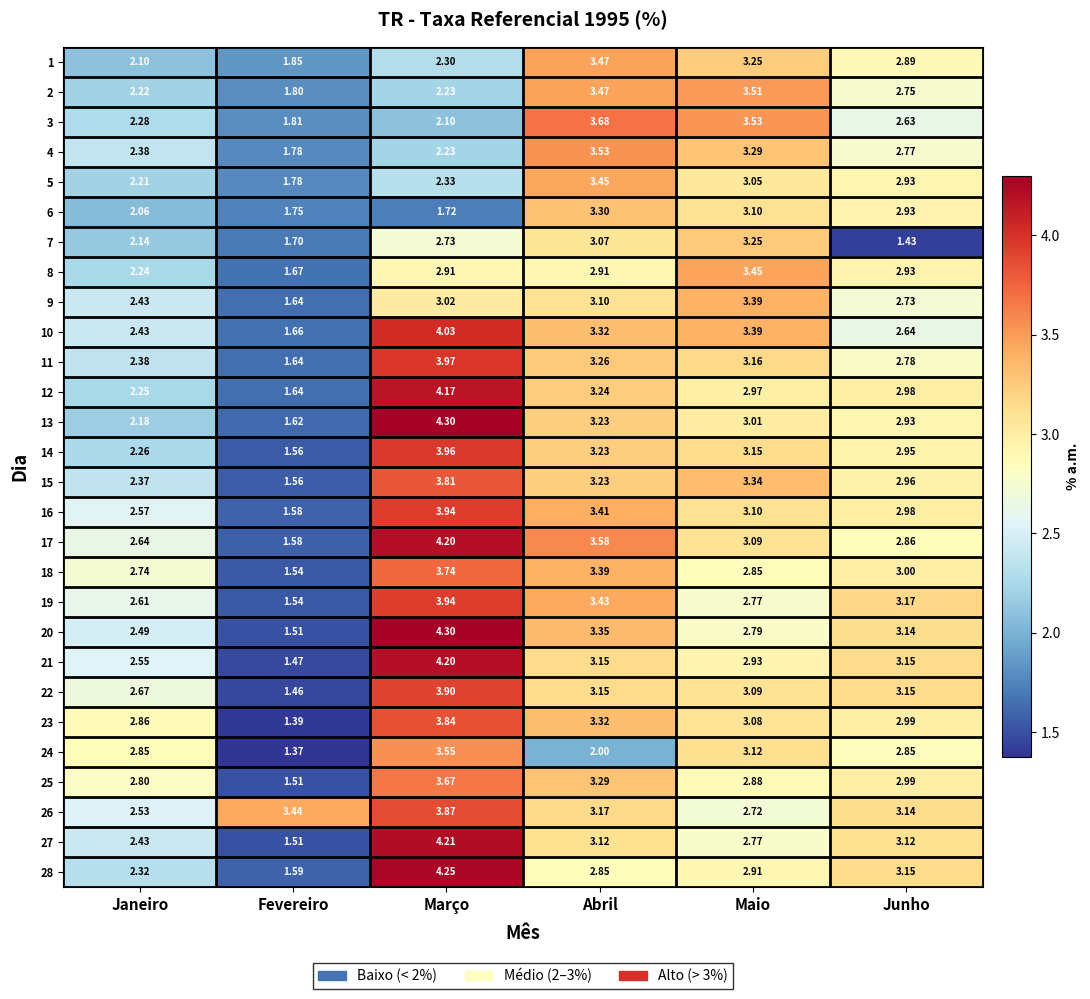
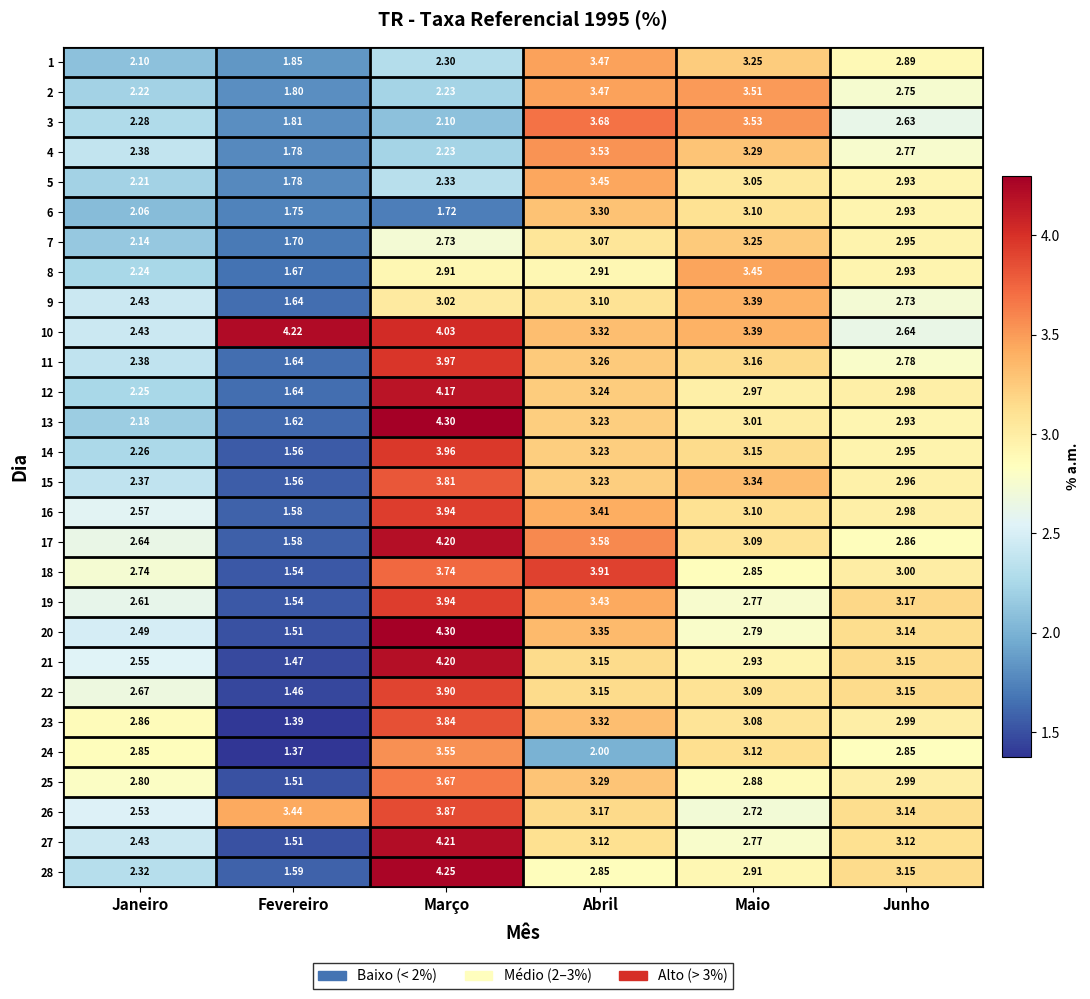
  {
    "1": {
      "Janeiro": 2.10,
      "Fevereiro": 1.85,
      "Março": 2.30,
      "Abril": 3.47,
      "Maio": 3.25,
      "Junho": 2.89
    },
    "2": {
      "Janeiro": 2.22,
      "Fevereiro": 1.80,
      "Março": 2.23,
      "Abril": 3.47,
      "Maio": 3.51,
      "Junho": 2.75
    },
    "3": {
      "Janeiro": 2.28,
      "Fevereiro": 1.81,
      "Março": 2.10,
      "Abril": 3.68,
      "Maio": 3.53,
      "Junho": 2.63
    },
    "4": {
      "Janeiro": 2.38,
      "Fevereiro": 1.78,
      "Março": 2.23,
      "Abril": 3.53,
      "Maio": 3.29,
      "Junho": 2.77
    },
    "5": {
      "Janeiro": 2.21,
      "Fevereiro": 1.78,
      "Março": 2.33,
      "Abril": 3.45,
      "Maio": 3.05,
      "Junho": 2.93
    },
    "6": {
      "Janeiro": 2.06,
      "Fevereiro": 1.75,
      "Março": 1.72,
      "Abril": 3.30,
      "Maio": 3.10,
      "Junho": 2.93
    },
    "7": {
      "Janeiro": 2.14,
      "Fevereiro": 1.70,
      "Março": 2.73,
      "Abril": 3.07,
      "Maio": 3.25,
-     "Junho": 1.43
+     "Junho": 2.95
    },
    "8": {
      "Janeiro": 2.24,
      "Fevereiro": 1.67,
      "Março": 2.91,
      "Abril": 2.91,
      "Maio": 3.45,
      "Junho": 2.93
    },
    "9": {
      "Janeiro": 2.43,
      "Fevereiro": 1.64,
      "Março": 3.02,
      "Abril": 3.10,
      "Maio": 3.39,
      "Junho": 2.73
    },
    "10": {
      "Janeiro": 2.43,
-     "Fevereiro": 1.66,
+     "Fevereiro": 4.22,
      "Março": 4.03,
      "Abril": 3.32,
      "Maio": 3.39,
      "Junho": 2.64
    },
    "11": {
      "Janeiro": 2.38,
      "Fevereiro": 1.64,
      "Março": 3.97,
      "Abril": 3.26,
      "Maio": 3.16,
      "Junho": 2.78
    },
    "12": {
      "Janeiro": 2.25,
      "Fevereiro": 1.64,
      "Março": 4.17,
      "Abril": 3.24,
      "Maio": 2.97,
      "Junho": 2.98
    },
    "13": {
      "Janeiro": 2.18,
      "Fevereiro": 1.62,
      "Março": 4.30,
      "Abril": 3.23,
      "Maio": 3.01,
      "Junho": 2.93
    },
    "14": {
      "Janeiro": 2.26,
      "Fevereiro": 1.56,
      "Março": 3.96,
      "Abril": 3.23,
      "Maio": 3.15,
      "Junho": 2.95
    },
    "15": {
      "Janeiro": 2.37,
      "Fevereiro": 1.56,
      "Março": 3.81,
      "Abril": 3.23,
      "Maio": 3.34,
      "Junho": 2.96
    },
    "16": {
      "Janeiro": 2.57,
      "Fevereiro": 1.58,
      "Março": 3.94,
      "Abril": 3.41,
      "Maio": 3.10,
      "Junho": 2.98
    },
    "17": {
      "Janeiro": 2.64,
      "Fevereiro": 1.58,
      "Março": 4.20,
      "Abril": 3.58,
      "Maio": 3.09,
      "Junho": 2.86
    },
    "18": {
      "Janeiro": 2.74,
      "Fevereiro": 1.54,
      "Março": 3.74,
-     "Abril": 3.39,
+     "Abril": 3.91,
      "Maio": 2.85,
      "Junho": 3.00
    },
    "19": {
      "Janeiro": 2.61,
      "Fevereiro": 1.54,
      "Março": 3.94,
      "Abril": 3.43,
      "Maio": 2.77,
      "Junho": 3.17
    },
    "20": {
      "Janeiro": 2.49,
      "Fevereiro": 1.51,
      "Março": 4.30,
      "Abril": 3.35,
      "Maio": 2.79,
      "Junho": 3.14
    },
    "21": {
      "Janeiro": 2.55,
      "Fevereiro": 1.47,
      "Março": 4.20,
      "Abril": 3.15,
      "Maio": 2.93,
      "Junho": 3.15
    },
    "22": {
      "Janeiro": 2.67,
      "Fevereiro": 1.46,
      "Março": 3.90,
      "Abril": 3.15,
      "Maio": 3.09,
      "Junho": 3.15
    },
    "23": {
      "Janeiro": 2.86,
      "Fevereiro": 1.39,
      "Março": 3.84,
      "Abril": 3.32,
      "Maio": 3.08,
      "Junho": 2.99
    },
    "24": {
      "Janeiro": 2.85,
      "Fevereiro": 1.37,
      "Março": 3.55,
      "Abril": 2.00,
      "Maio": 3.12,
      "Junho": 2.85
    },
    "25": {
      "Janeiro": 2.80,
      "Fevereiro": 1.51,
      "Março": 3.67,
      "Abril": 3.29,
      "Maio": 2.88,
      "Junho": 2.99
    },
    "26": {
      "Janeiro": 2.53,
      "Fevereiro": 3.44,
      "Março": 3.87,
      "Abril": 3.17,
      "Maio": 2.72,
      "Junho": 3.14
    },
    "27": {
      "Janeiro": 2.43,
      "Fevereiro": 1.51,
      "Março": 4.21,
      "Abril": 3.12,
      "Maio": 2.77,
      "Junho": 3.12
    },
    "28": {
      "Janeiro": 2.32,
      "Fevereiro": 1.59,
      "Março": 4.25,
      "Abril": 2.85,
      "Maio": 2.91,
      "Junho": 3.15
    }
  }
